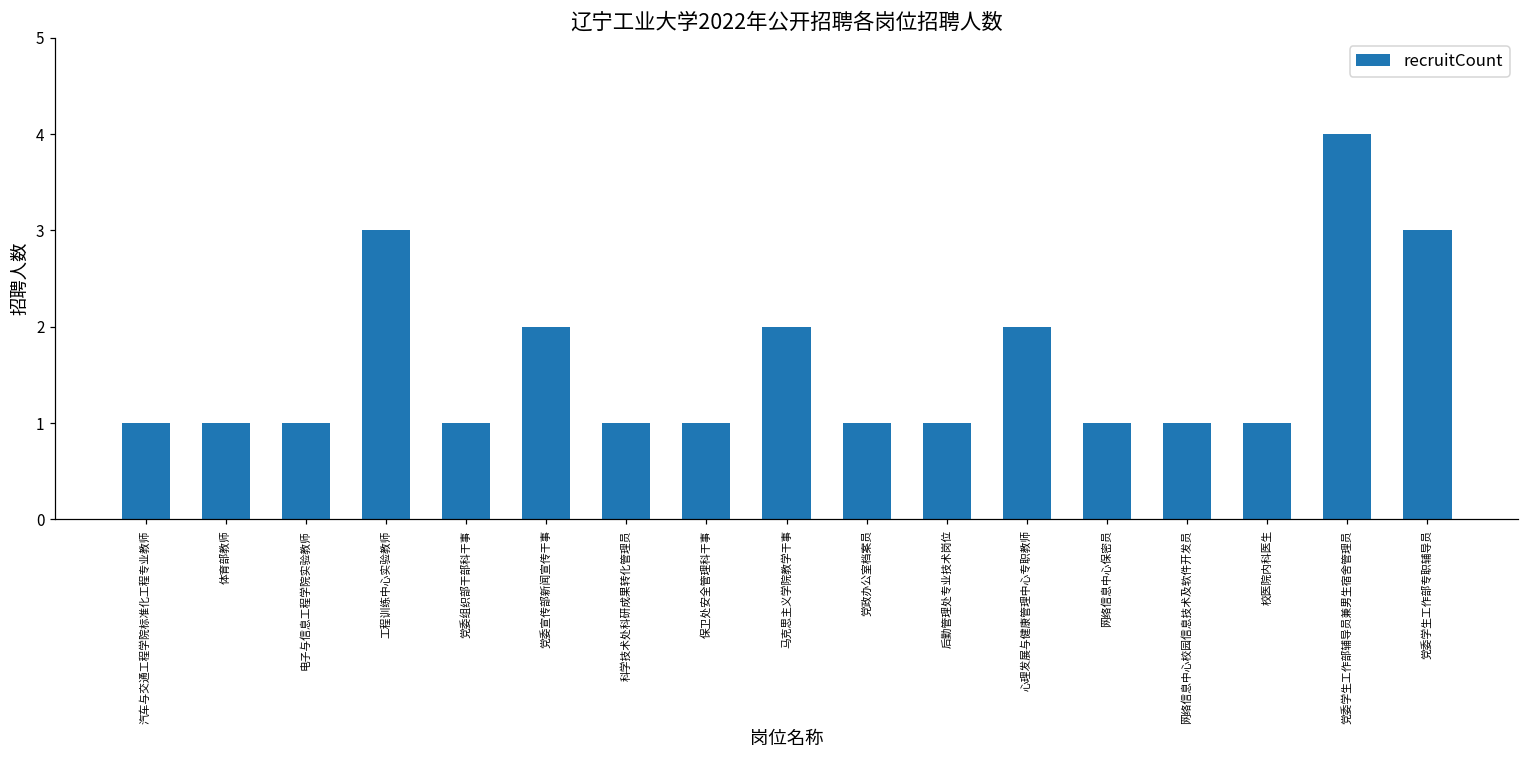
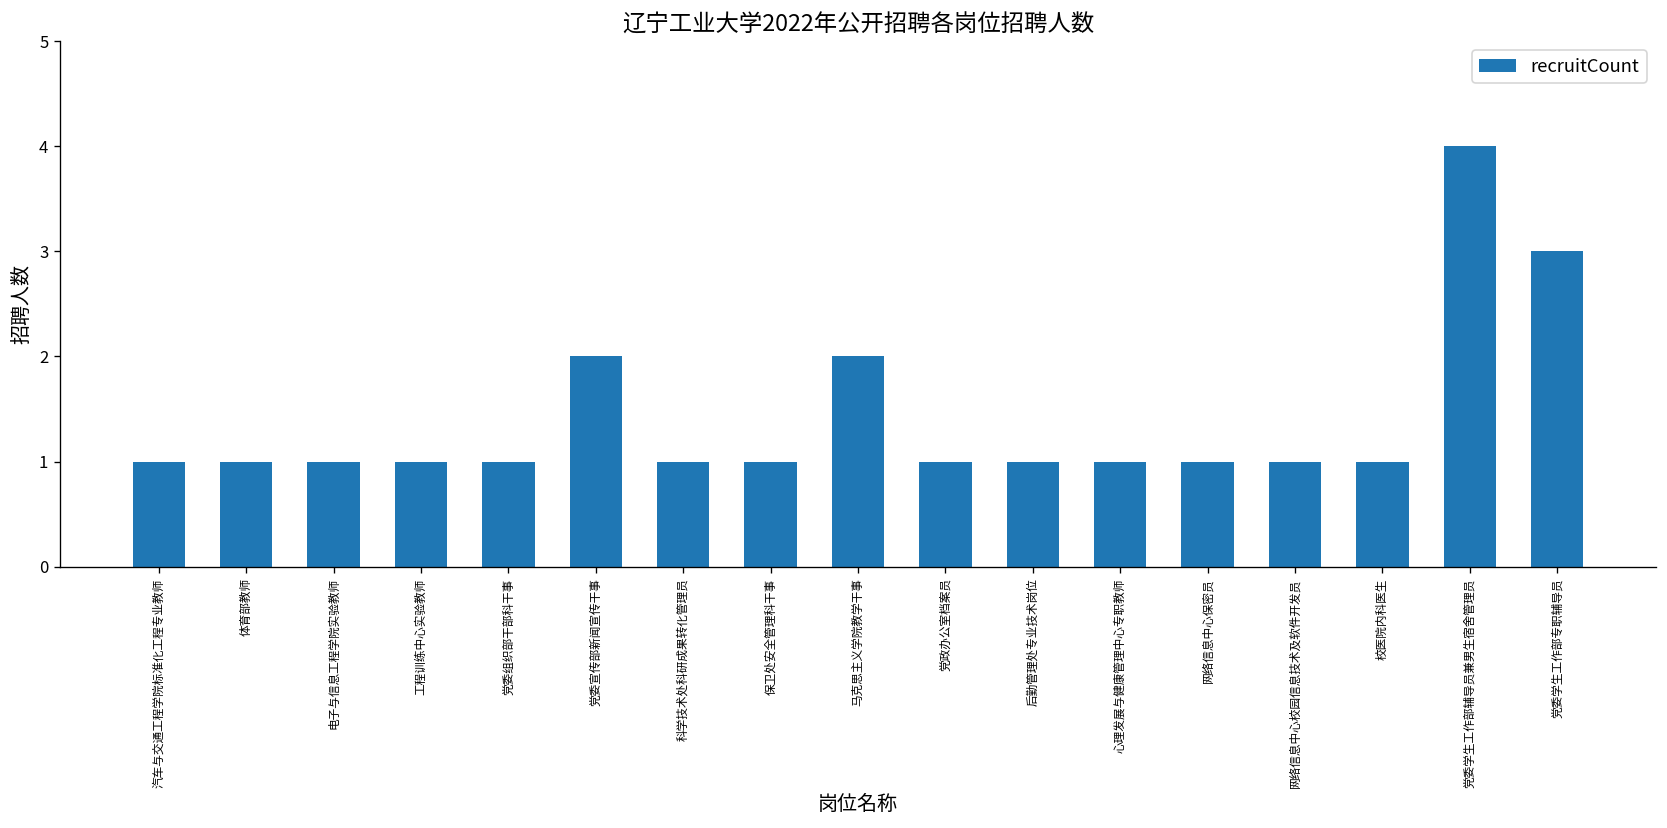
  {
    "汽车与交通工程学院标准化工程专业教师": 1,
    "体育部教师": 1,
    "电子与信息工程学院实验教师": 1,
-   "工程训练中心实验教师": 3,
+   "工程训练中心实验教师": 1,
    "党委组织部干部科干事": 1,
    "党委宣传部新闻宣传干事": 2,
    "科学技术处科研成果转化管理员": 1,
    "保卫处安全管理科干事": 1,
    "马克思主义学院教学干事": 2,
    "党政办公室档案员": 1,
    "后勤管理处专业技术岗位": 1,
-   "心理发展与健康管理中心专职教师": 2,
+   "心理发展与健康管理中心专职教师": 1,
    "网络信息中心保密员": 1,
    "网络信息中心校园信息技术及软件开发员": 1,
    "校医院内科医生": 1,
    "党委学生工作部辅导员兼男生宿舍管理员": 4,
    "党委学生工作部专职辅导员": 3
  }
